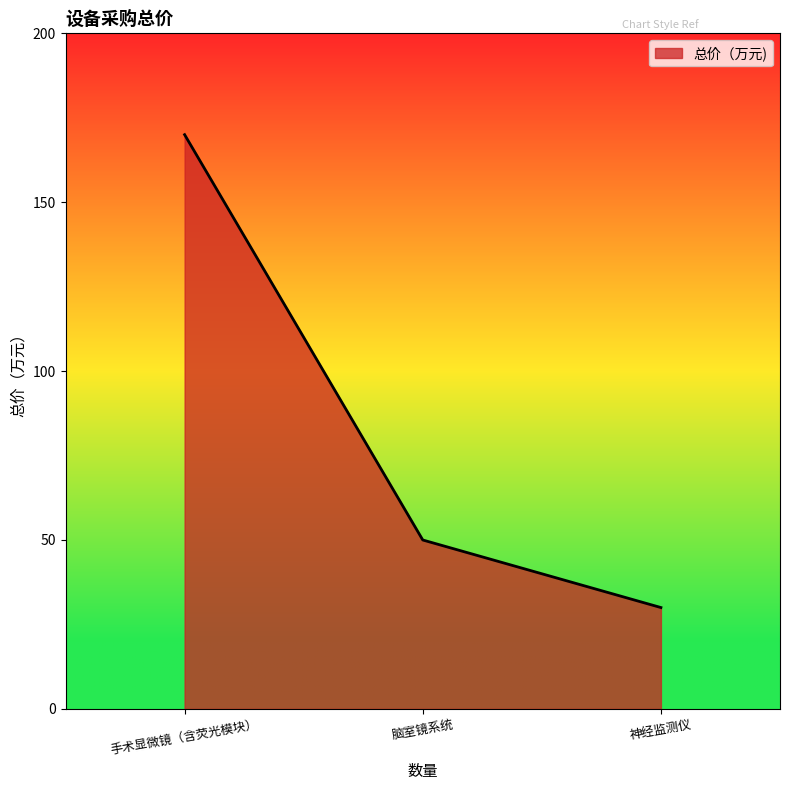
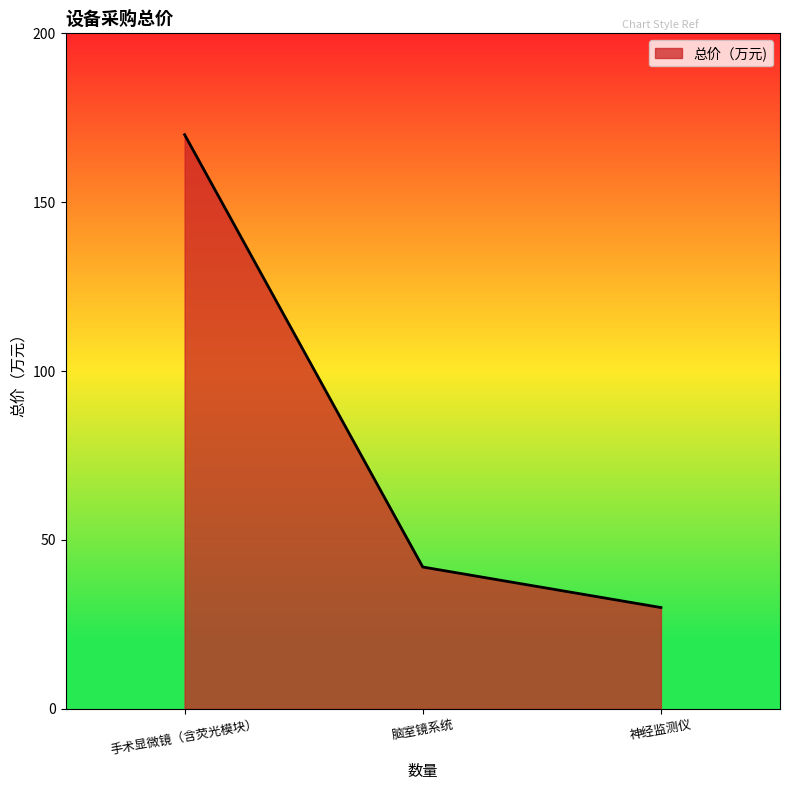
  {
    "手术显微镜（含荧光模块）": 170,
-   "脑室镜系统": 50,
+   "脑室镜系统": 42,
    "神经监测仪": 30
  }
